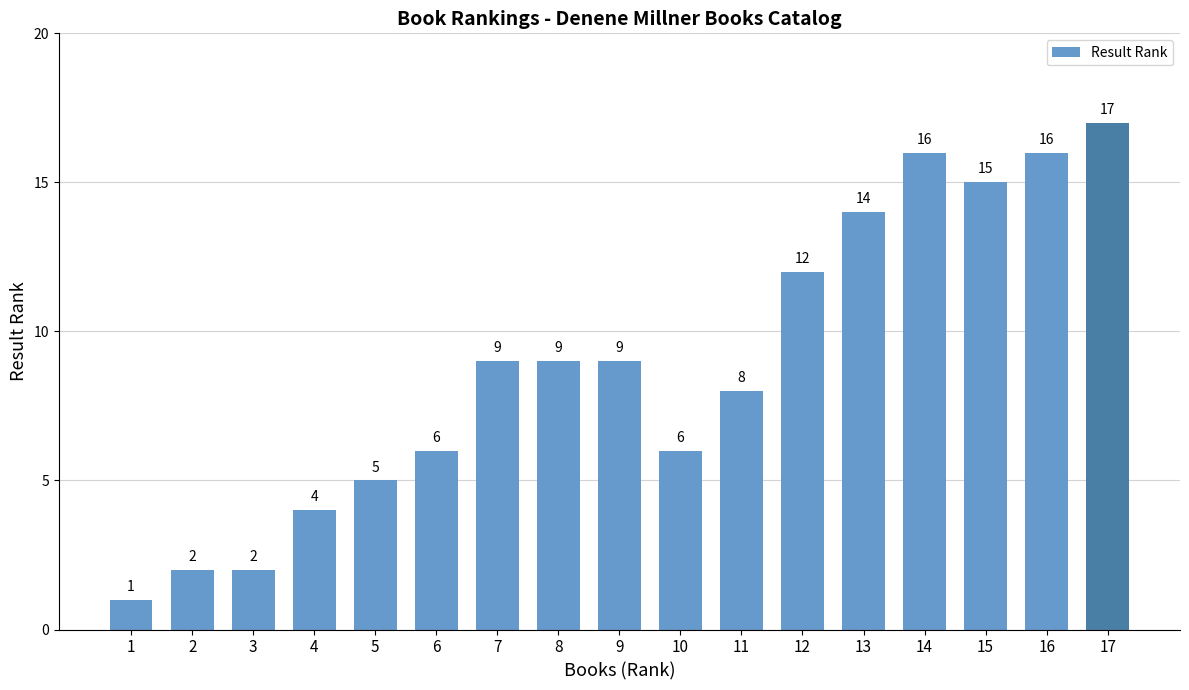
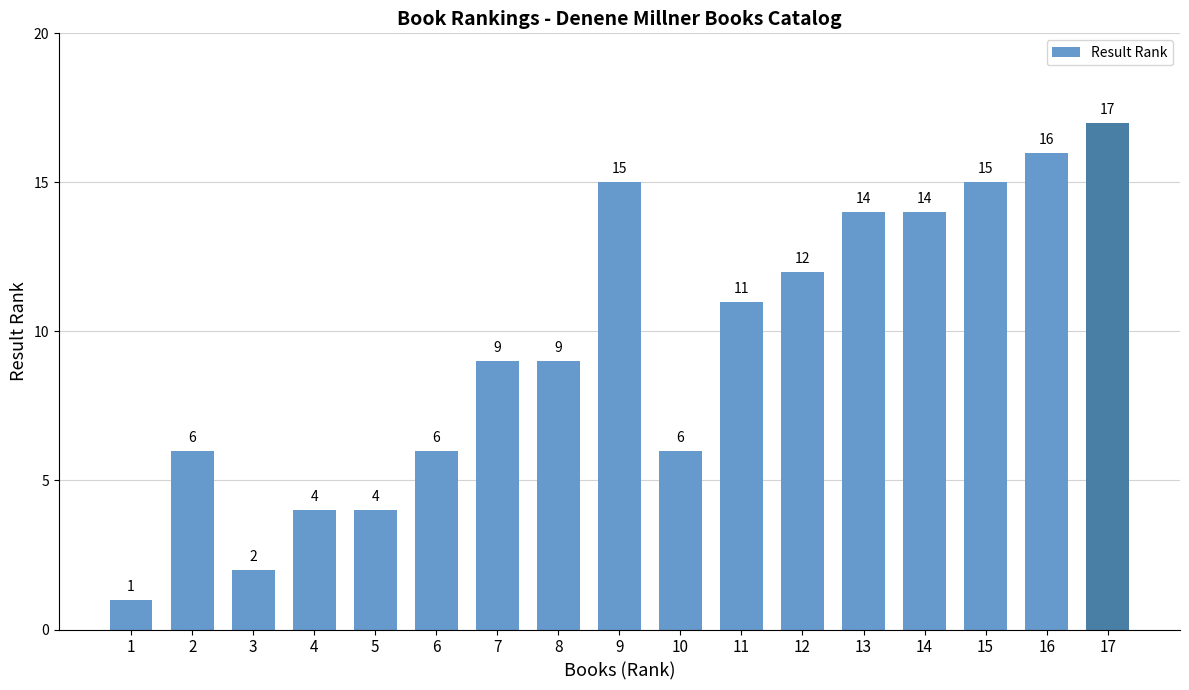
  {
    "1": 1,
-   "2": 2,
+   "2": 6,
    "3": 2,
    "4": 4,
-   "5": 5,
+   "5": 4,
    "6": 6,
    "7": 9,
    "8": 9,
-   "9": 9,
+   "9": 15,
    "10": 6,
-   "11": 8,
+   "11": 11,
    "12": 12,
    "13": 14,
-   "14": 16,
+   "14": 14,
    "15": 15,
    "16": 16,
    "17": 17
  }
